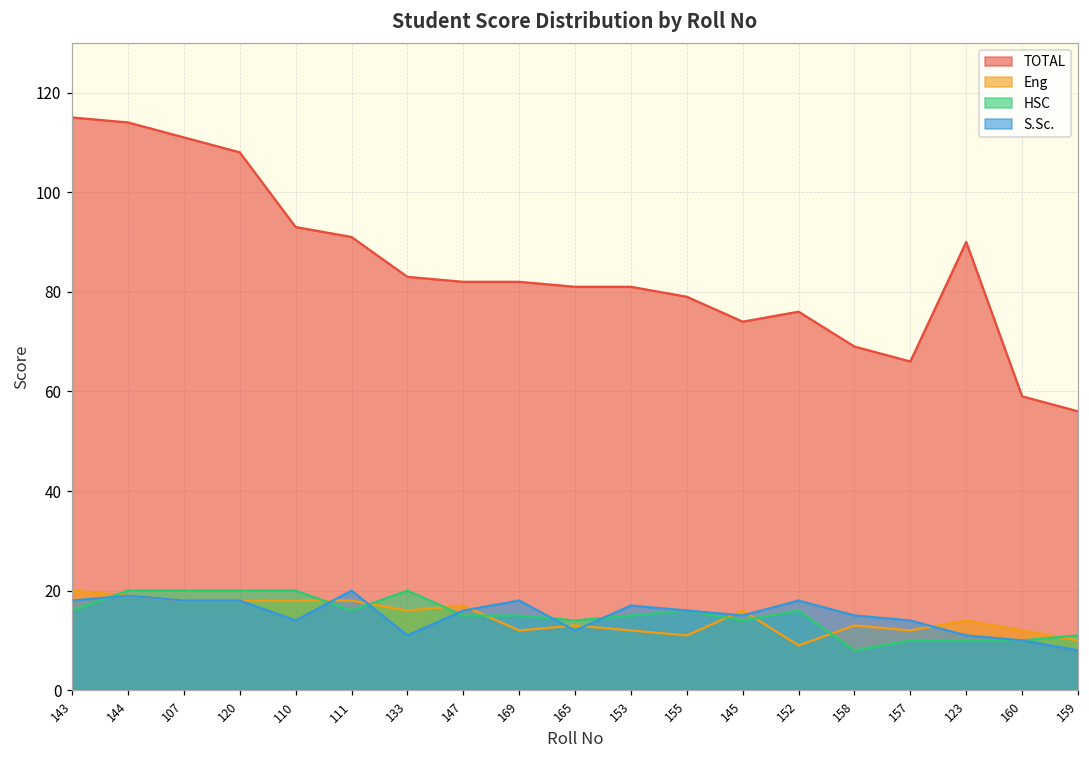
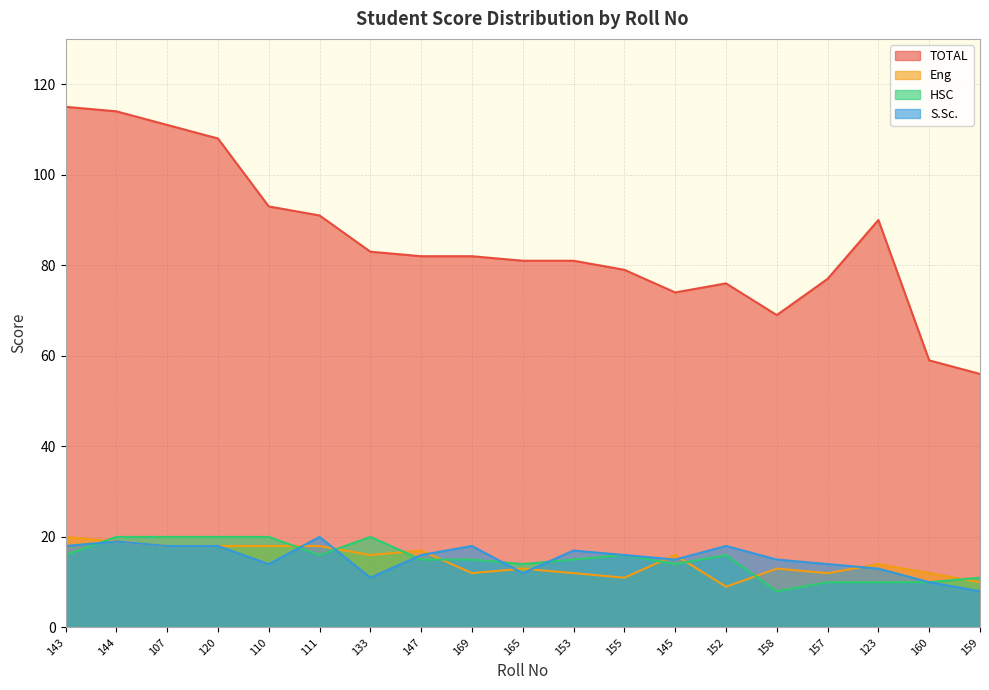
  {
    "TOTAL": {
      "143": 115,
      "144": 114,
      "107": 111,
      "120": 108,
      "110": 93,
      "111": 91,
      "133": 83,
      "147": 82,
      "169": 82,
      "165": 81,
      "153": 81,
      "155": 79,
      "145": 74,
      "152": 76,
      "158": 69,
-     "157": 66,
+     "157": 77,
      "123": 90,
      "160": 59,
      "159": 56
    },
    "Eng": {
      "143": 20,
      "110": 18,
      "111": 18,
      "133": 16,
      "147": 17,
      "169": 12,
      "165": 13,
      "153": 12,
      "155": 11,
      "145": 16,
      "152": 9,
      "158": 13,
      "157": 12,
      "123": 14,
      "160": 12,
      "159": 10
    },
    "HSC": {
      "143": 16,
      "144": 20,
      "107": 20,
      "120": 20,
      "110": 20,
      "111": 16,
      "133": 20,
      "147": 15,
      "169": 15,
      "165": 14,
      "153": 15,
      "145": 14,
      "152": 16,
      "158": 8,
      "157": 10,
      "123": 10,
      "159": 11
    },
    "S.Sc.": {
      "143": 18,
      "110": 14,
      "111": 20,
      "133": 11,
      "147": 16,
      "169": 18,
      "165": 12,
      "153": 17,
      "145": 15,
      "152": 18,
      "158": 15,
      "157": 14,
-     "123": 11,
+     "123": 13,
      "159": 8
    }
  }
